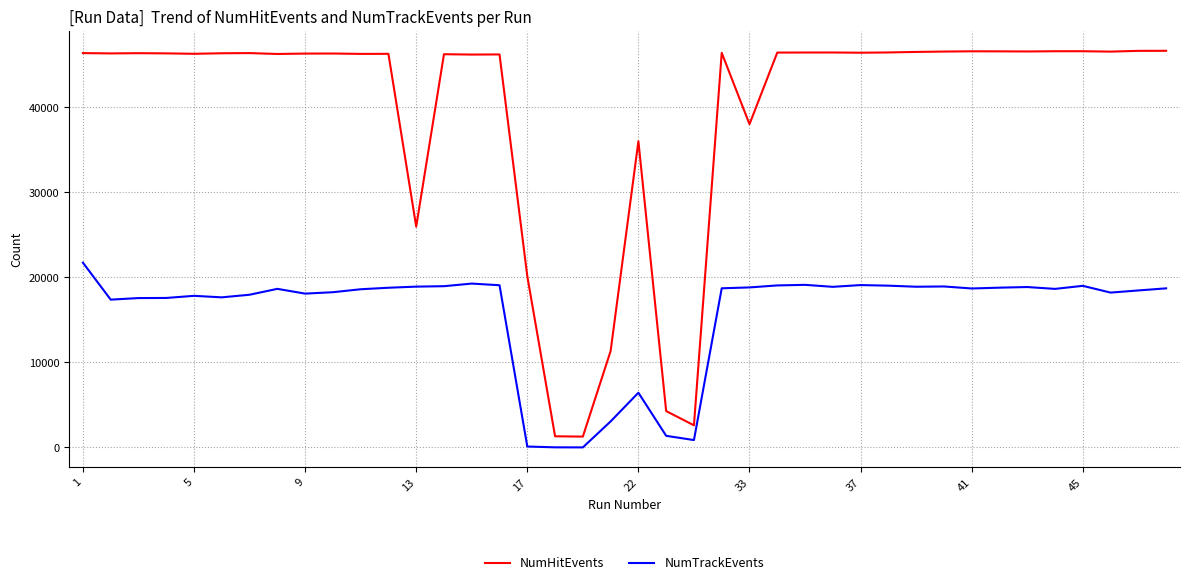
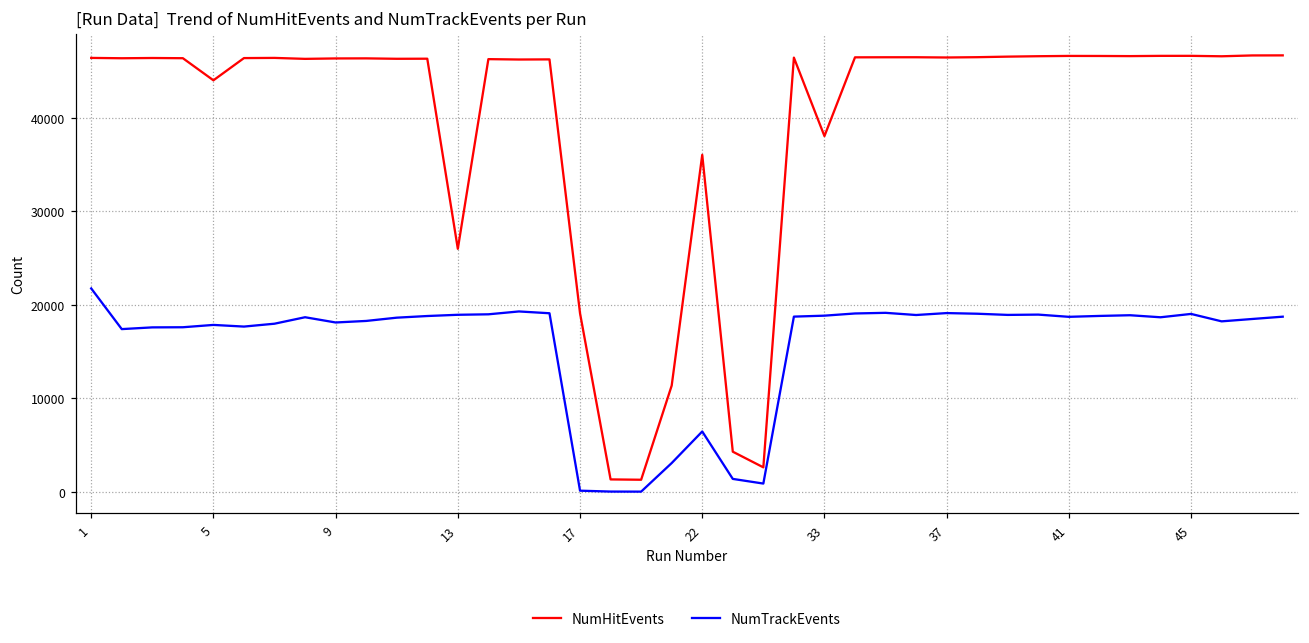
  {
    "NumHitEvents": {
      "1": 46000,
-     "5": 46000,
+     "5": 44000,
      "9": 46000,
      "13": 26000,
-     "17": 20000,
+     "17": 19000,
      "22": 36000,
      "33": 38000,
      "37": 46000,
      "41": 47000,
      "45": 47000
    },
    "NumTrackEvents": {
      "1": 22000,
      "5": 18000,
      "9": 18000,
      "13": 19000,
      "17": 0,
      "22": 6000,
      "33": 19000,
      "37": 19000,
      "41": 19000,
      "45": 19000
    }
  }
